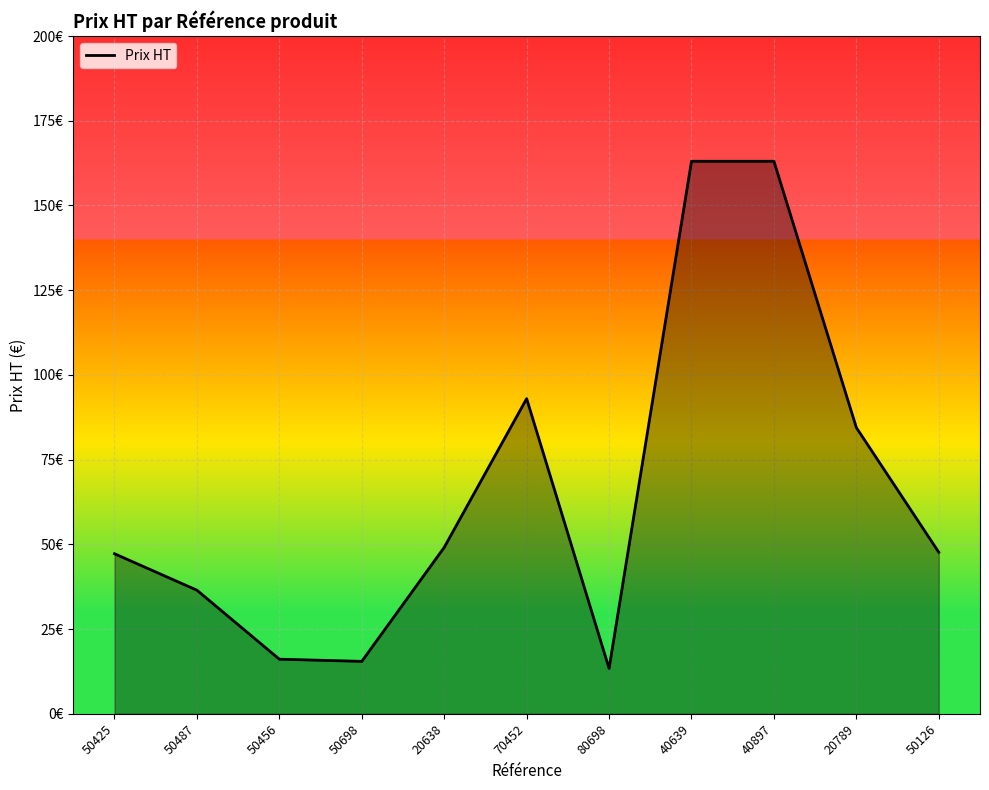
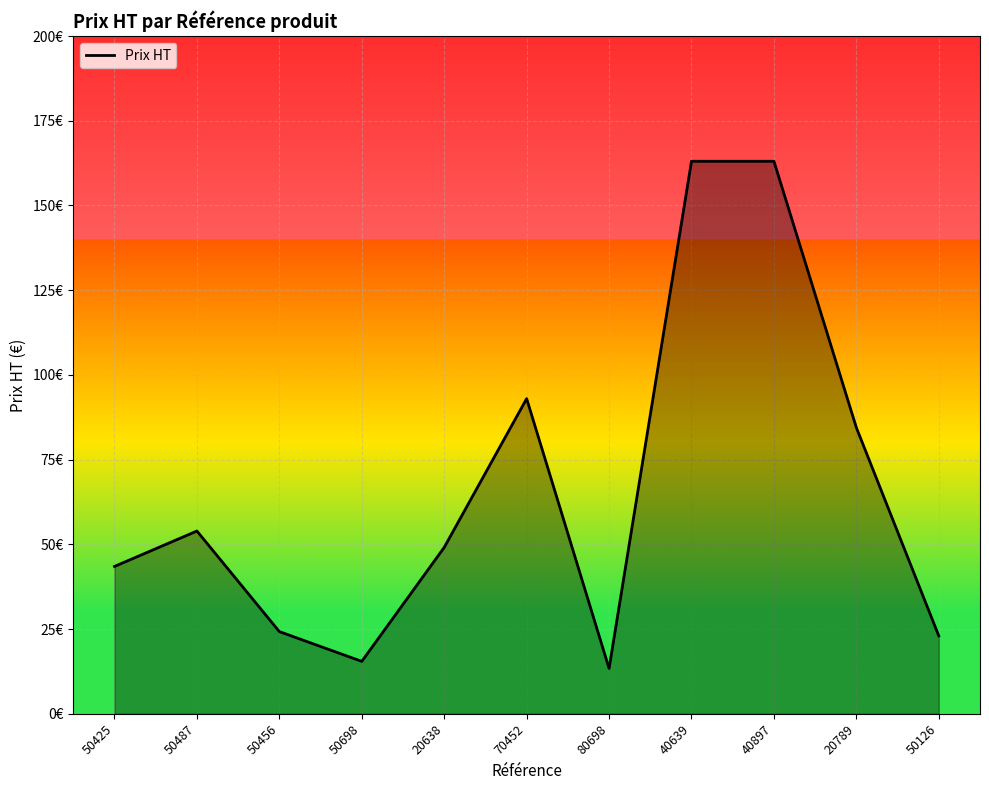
  {
-   "50425": "47€",
-   "50487": "36€",
-   "50456": "16€",
+   "50425": "43€",
+   "50487": "54€",
+   "50456": "24€",
    "50698": "15€",
    "20638": "49€",
    "70452": "93€",
    "80698": "13€",
    "40639": "163€",
    "40897": "163€",
    "20789": "84€",
-   "50126": "48€"
+   "50126": "23€"
  }
